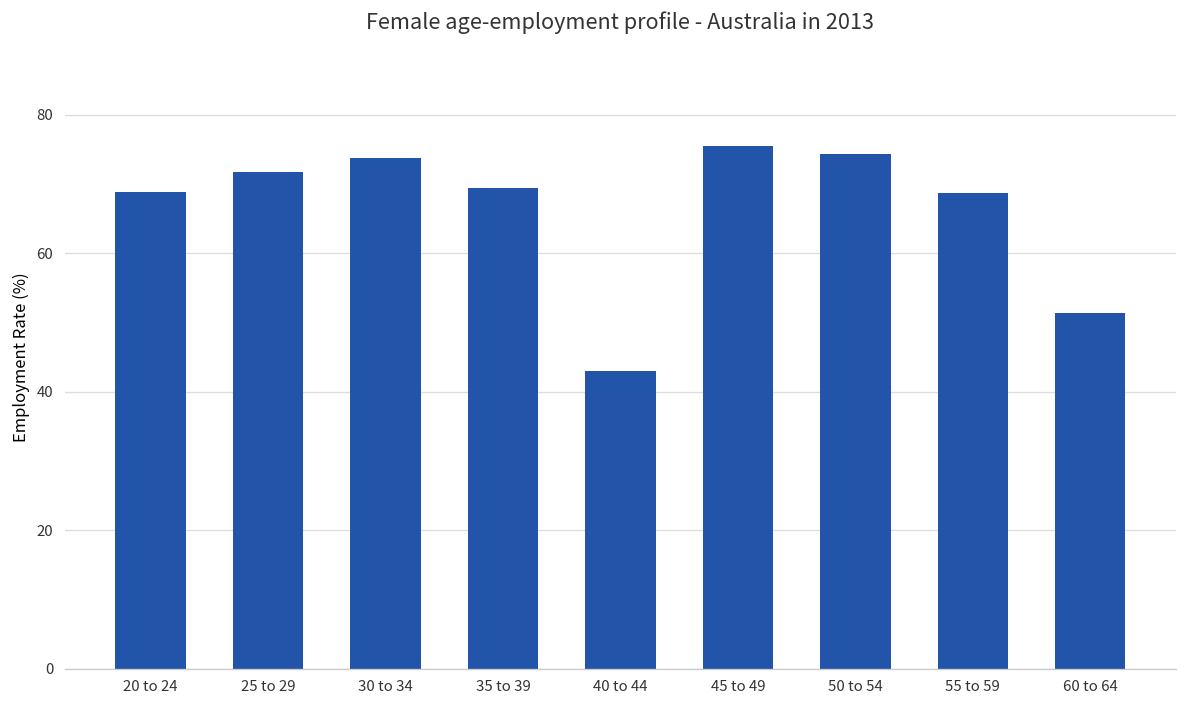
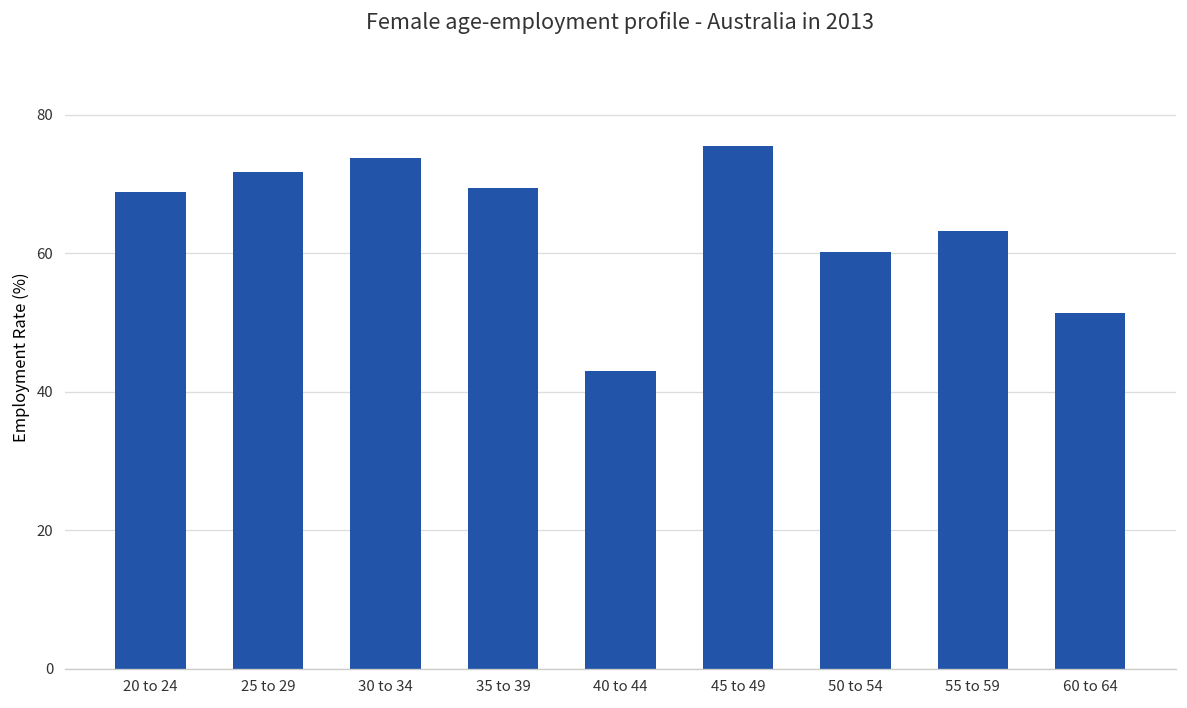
  {
    "20 to 24": 69,
    "25 to 29": 72,
    "30 to 34": 74,
    "35 to 39": 69,
    "40 to 44": 43,
    "45 to 49": 75,
-   "50 to 54": 74,
-   "55 to 59": 69,
+   "50 to 54": 60,
+   "55 to 59": 63,
    "60 to 64": 51
  }
